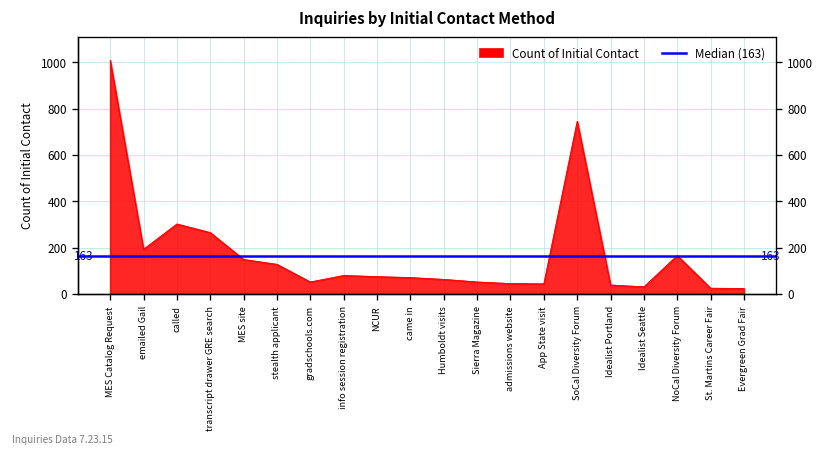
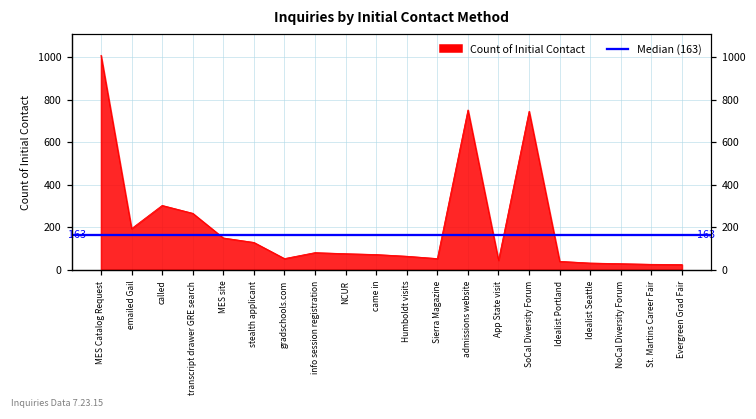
  {
    "MES Catalog Request": 1010,
    "emailed Gail": 190,
    "called": 300,
    "transcript drawer GRE search": 270,
    "MES site": 150,
    "stealth applicant": 130,
    "gradschools.com": 50,
    "info session registration": 80,
    "NCUR": 80,
    "came in": 70,
    "Humboldt visits": 60,
    "Sierra Magazine": 50,
-   "admissions website": 50,
+   "admissions website": 750,
    "App State visit": 40,
    "SoCal Diversity Forum": 750,
    "Idealist Portland": 40,
    "Idealist Seattle": 30,
-   "NoCal Diversity Forum": 170,
+   "NoCal Diversity Forum": 30,
    "St. Martins Career Fair": 30,
    "Evergreen Grad Fair": 20
  }
